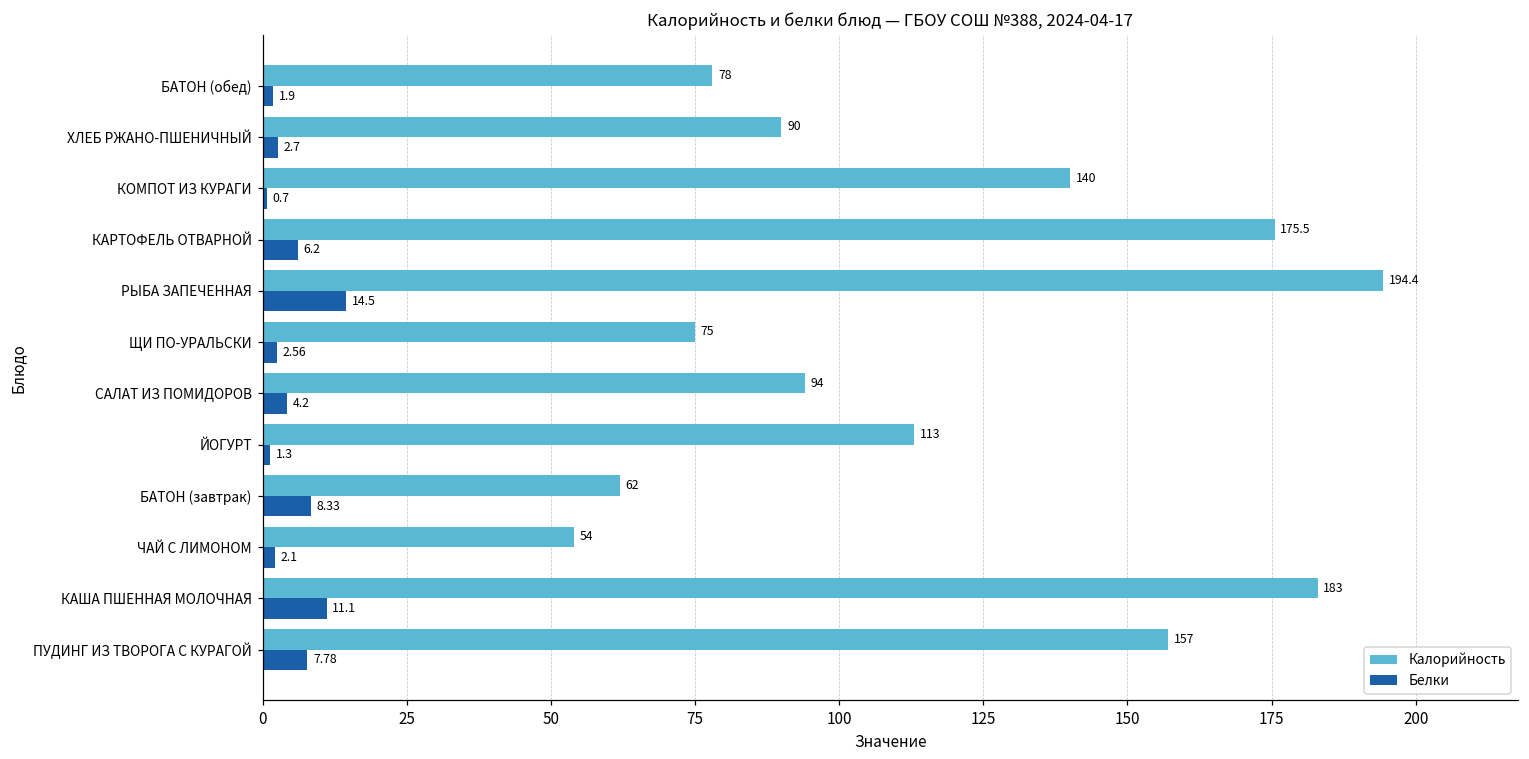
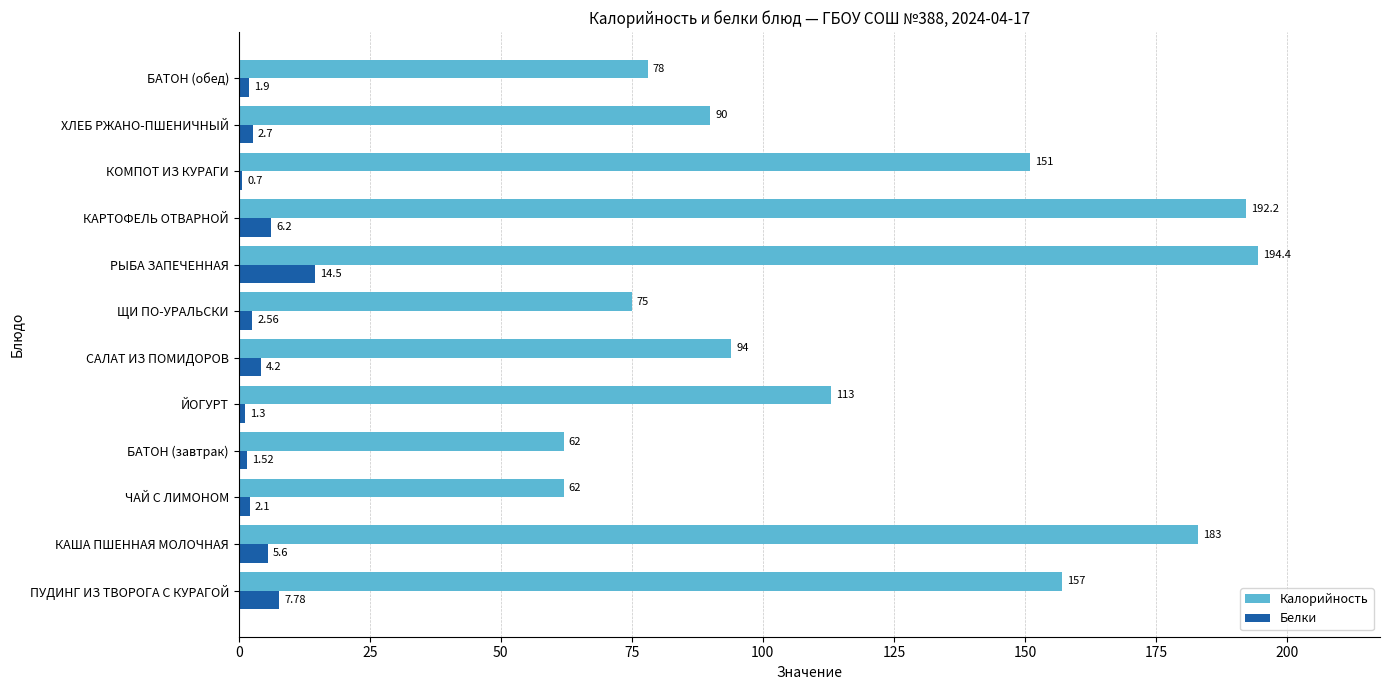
  {
    "Калорийность": {
      "БАТОН (обед)": 78,
      "ХЛЕБ РЖАНО-ПШЕНИЧНЫЙ": 90,
-     "КОМПОТ ИЗ КУРАГИ": 140,
-     "КАРТОФЕЛЬ ОТВАРНОЙ": 175.5,
+     "КОМПОТ ИЗ КУРАГИ": 151,
+     "КАРТОФЕЛЬ ОТВАРНОЙ": 192.2,
      "РЫБА ЗАПЕЧЕННАЯ": 194.4,
      "ЩИ ПО-УРАЛЬСКИ": 75,
      "САЛАТ ИЗ ПОМИДОРОВ": 94,
      "ЙОГУРТ": 113,
      "БАТОН (завтрак)": 62,
-     "ЧАЙ С ЛИМОНОМ": 54,
+     "ЧАЙ С ЛИМОНОМ": 62,
      "КАША ПШЕННАЯ МОЛОЧНАЯ": 183,
      "ПУДИНГ ИЗ ТВОРОГА С КУРАГОЙ": 157
    },
    "Белки": {
      "БАТОН (обед)": 1.9,
      "ХЛЕБ РЖАНО-ПШЕНИЧНЫЙ": 2.7,
      "КОМПОТ ИЗ КУРАГИ": 0.7,
      "КАРТОФЕЛЬ ОТВАРНОЙ": 6.2,
      "РЫБА ЗАПЕЧЕННАЯ": 14.5,
      "ЩИ ПО-УРАЛЬСКИ": 2.56,
      "САЛАТ ИЗ ПОМИДОРОВ": 4.2,
      "ЙОГУРТ": 1.3,
-     "БАТОН (завтрак)": 8.33,
+     "БАТОН (завтрак)": 1.52,
      "ЧАЙ С ЛИМОНОМ": 2.1,
-     "КАША ПШЕННАЯ МОЛОЧНАЯ": 11.1,
+     "КАША ПШЕННАЯ МОЛОЧНАЯ": 5.6,
      "ПУДИНГ ИЗ ТВОРОГА С КУРАГОЙ": 7.78
    }
  }
